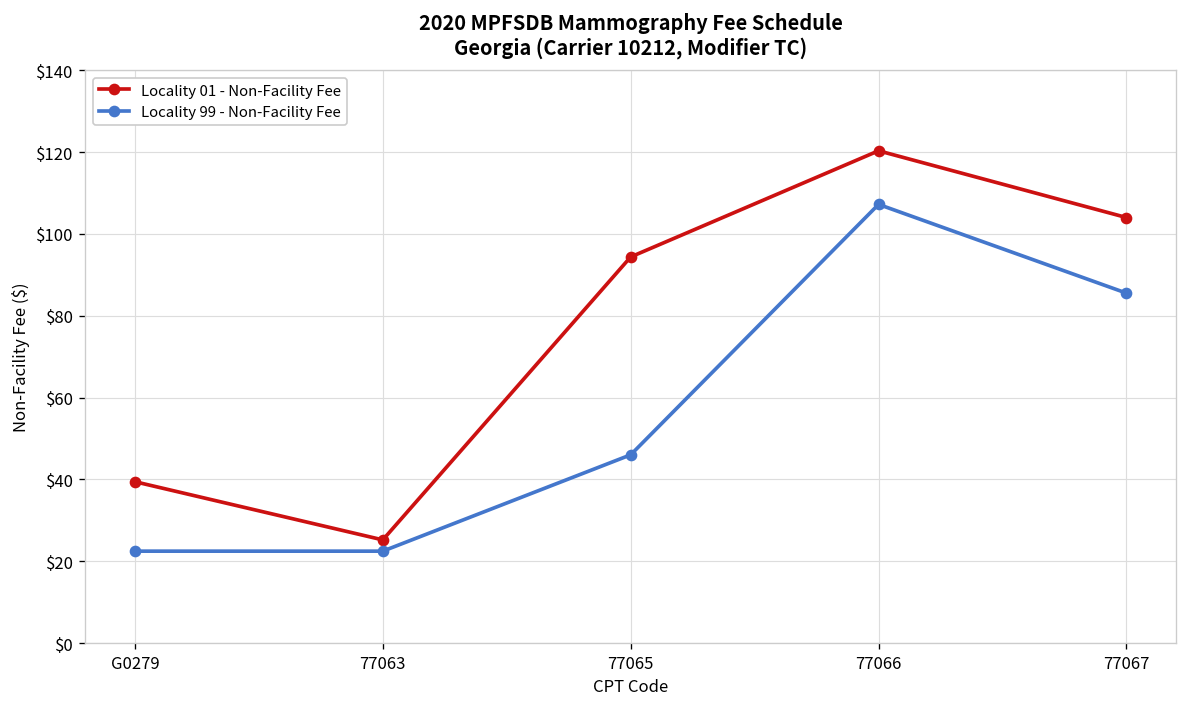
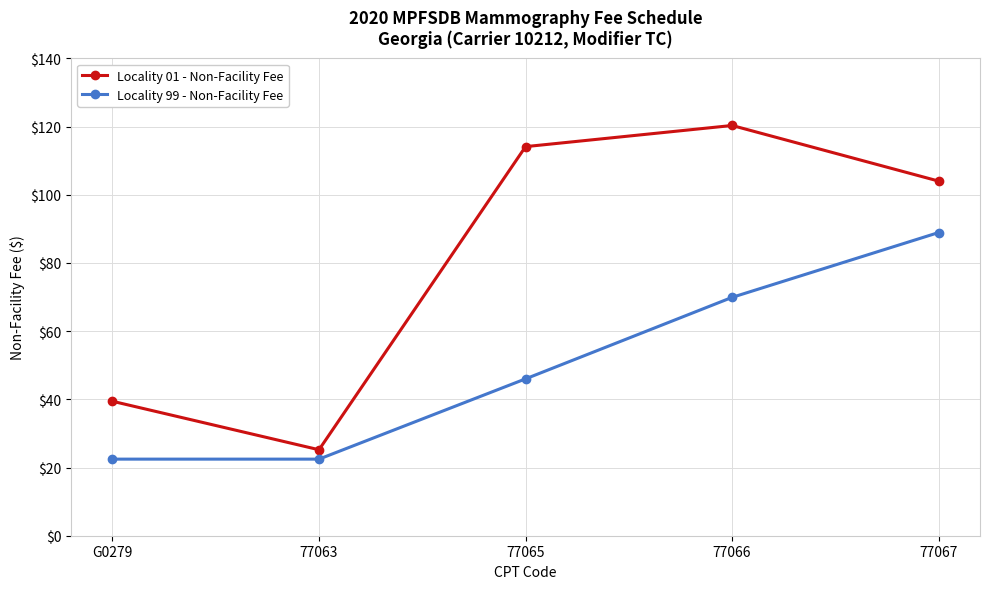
  {
    "Locality 01 - Non-Facility Fee": {
      "G0279": "$39",
      "77063": "$25",
-     "77065": "$94",
+     "77065": "$114",
      "77066": "$120",
      "77067": "$104"
    },
    "Locality 99 - Non-Facility Fee": {
      "G0279": "$22",
      "77063": "$22",
      "77065": "$46",
-     "77066": "$107",
-     "77067": "$86"
+     "77066": "$70",
+     "77067": "$89"
    }
  }
